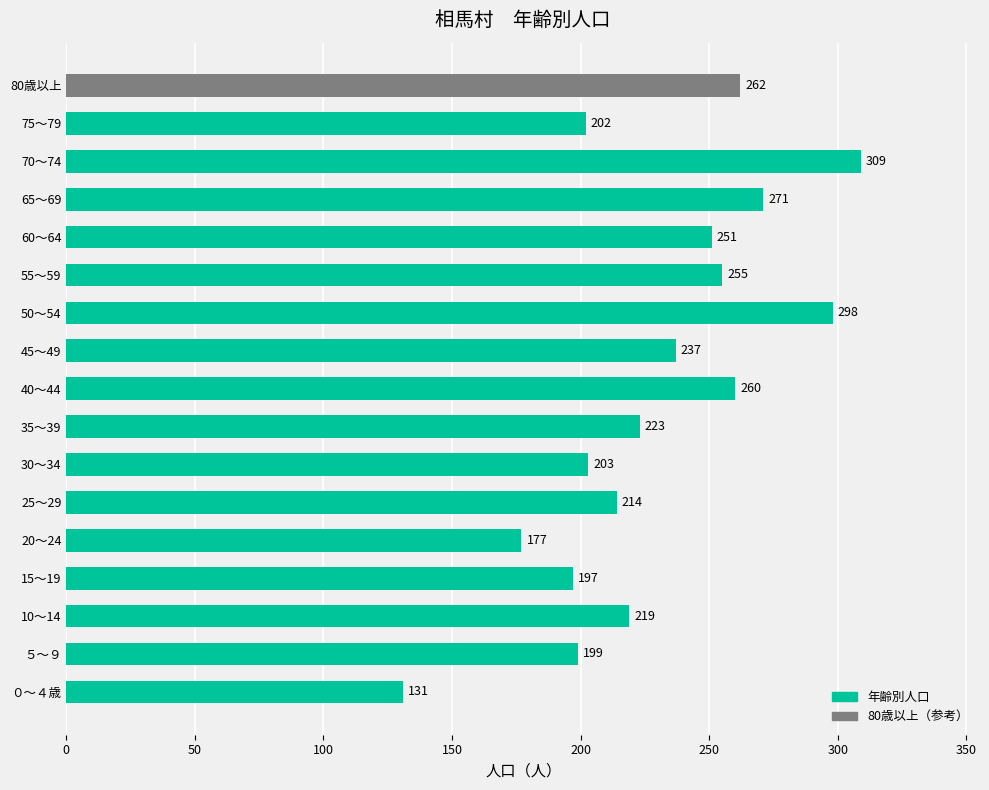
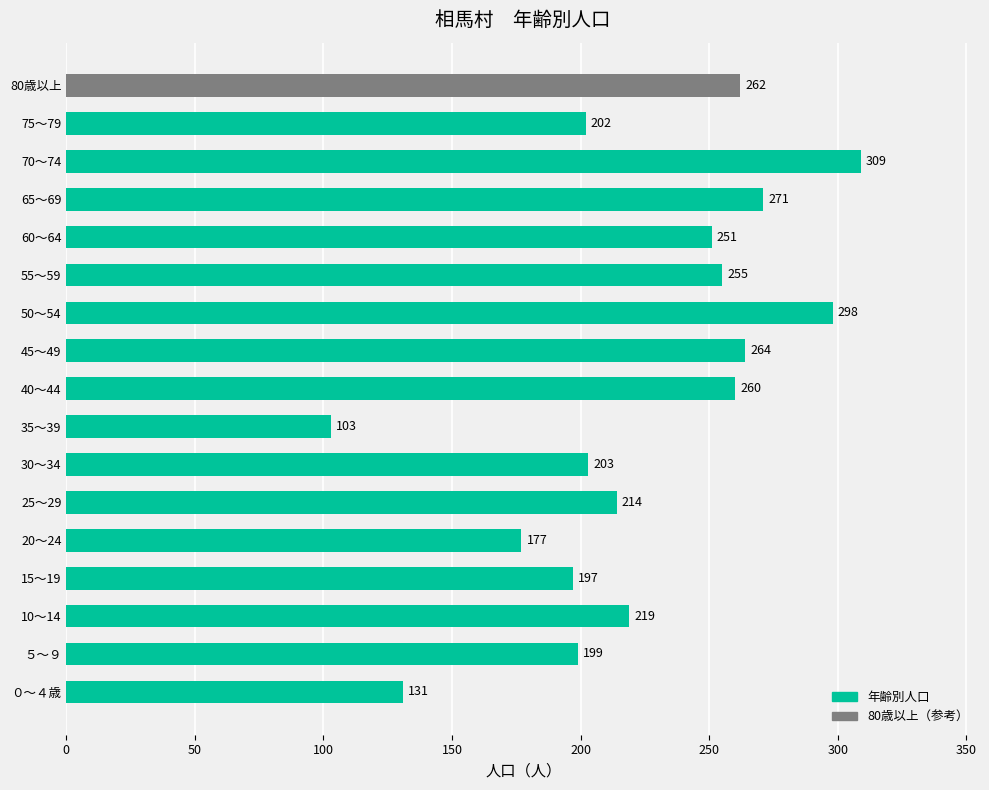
  {
    "80歳以上": 262,
    "75～79": 202,
    "70～74": 309,
    "65～69": 271,
    "60～64": 251,
    "55～59": 255,
    "50～54": 298,
-   "45～49": 237,
+   "45～49": 264,
    "40～44": 260,
-   "35～39": 223,
+   "35～39": 103,
    "30～34": 203,
    "25～29": 214,
    "20～24": 177,
    "15～19": 197,
    "10～14": 219,
    "５～９": 199,
    "０～４歳": 131
  }
